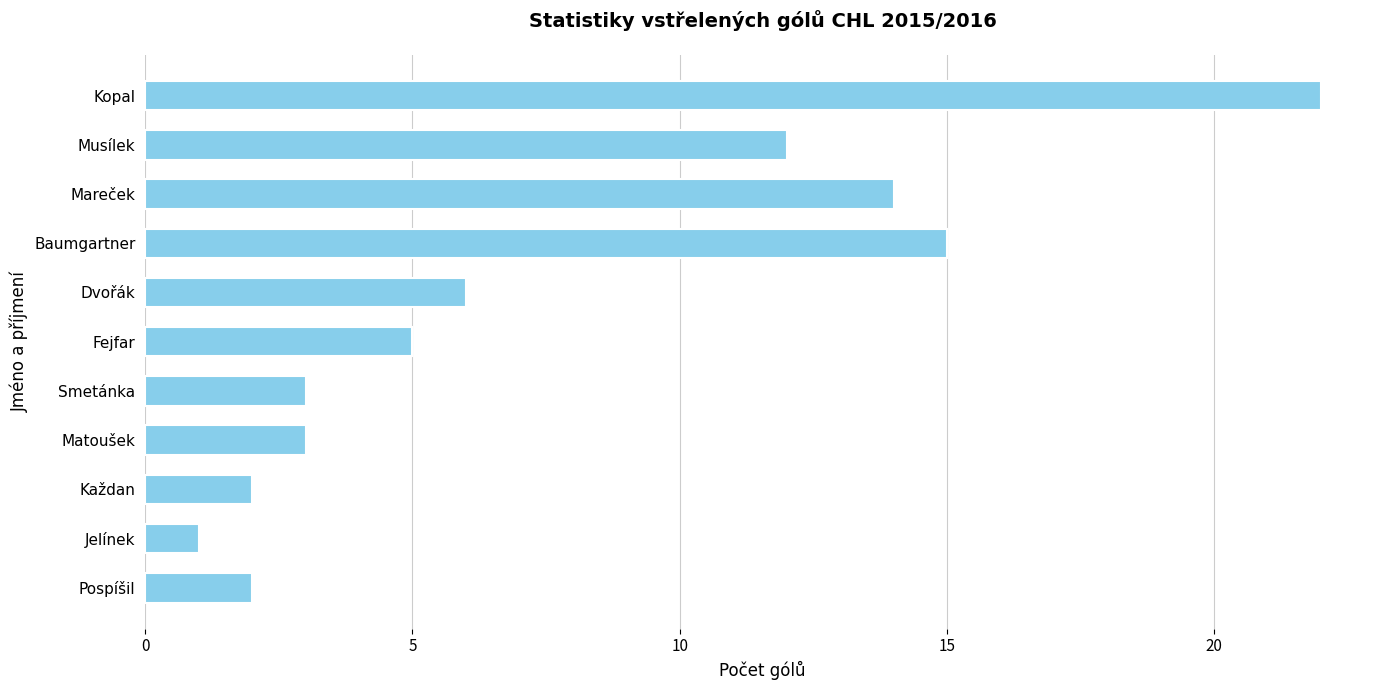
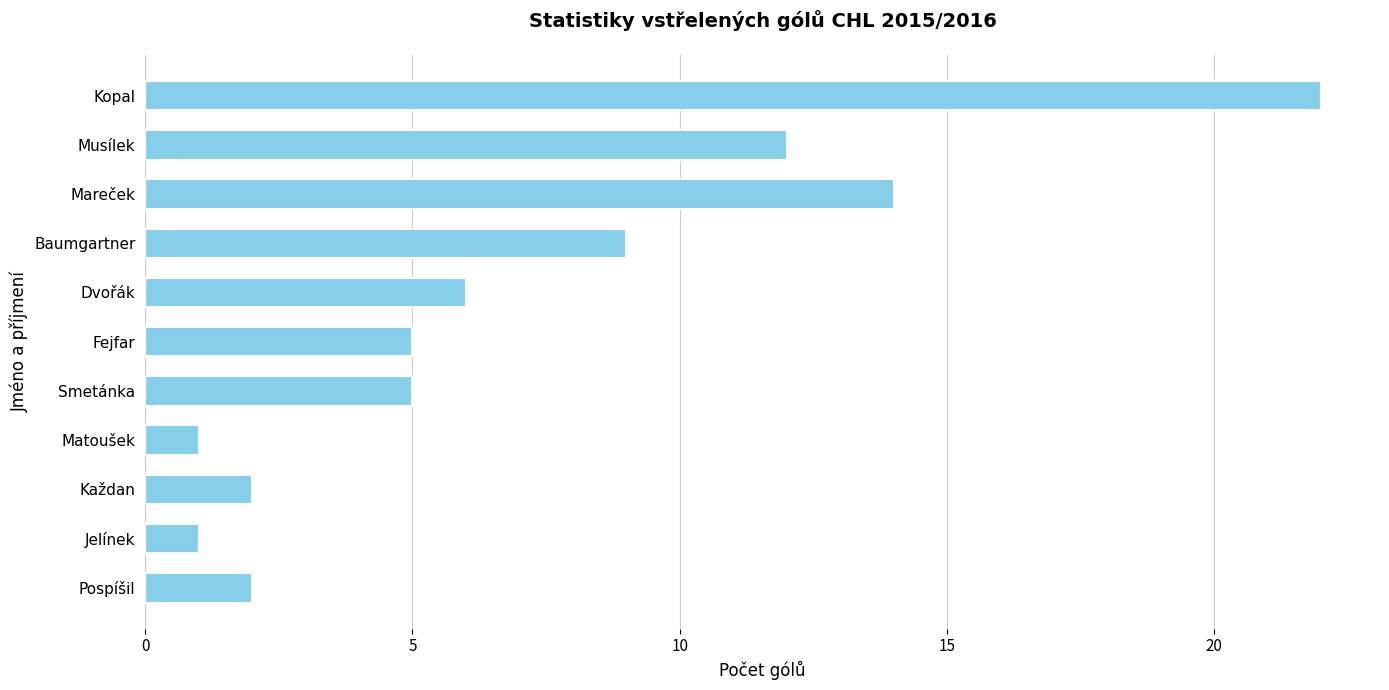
  {
    "Kopal": 22,
    "Musílek": 12,
    "Mareček": 14,
-   "Baumgartner": 15,
+   "Baumgartner": 9,
    "Dvořák": 6,
    "Fejfar": 5,
-   "Smetánka": 3,
-   "Matoušek": 3,
+   "Smetánka": 5,
+   "Matoušek": 1,
    "Každan": 2,
    "Jelínek": 1,
    "Pospíšil": 2
  }
